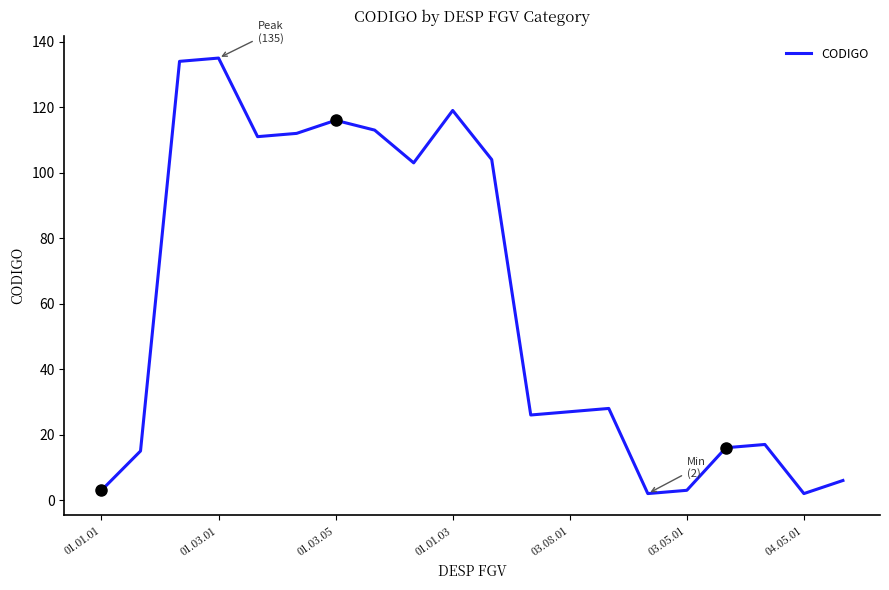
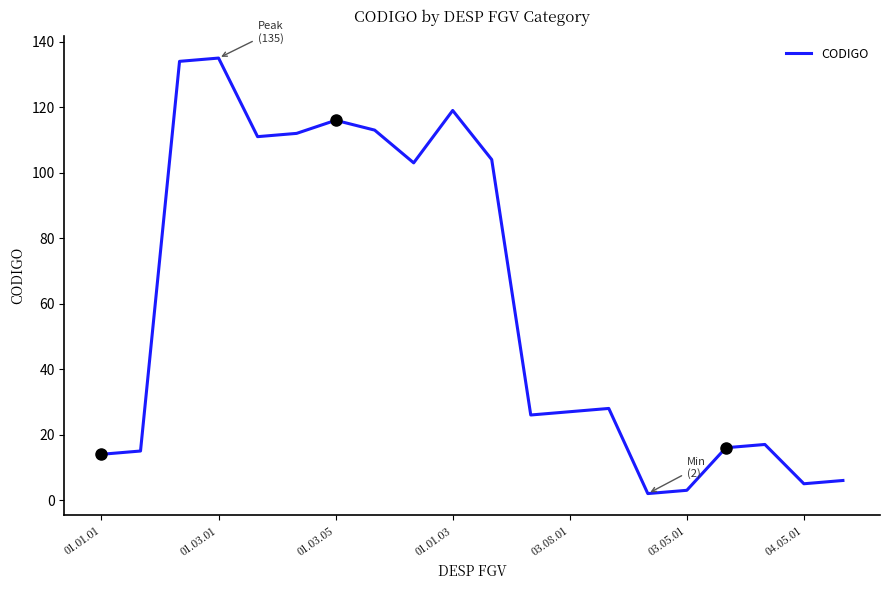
  {
    "CODIGO": {
-     "01.01.01": 3,
+     "01.01.01": 14,
      "01.01.03": 119,
      "03.08.01": 27,
-     "04.05.01": 2
+     "04.05.01": 5
    }
  }
